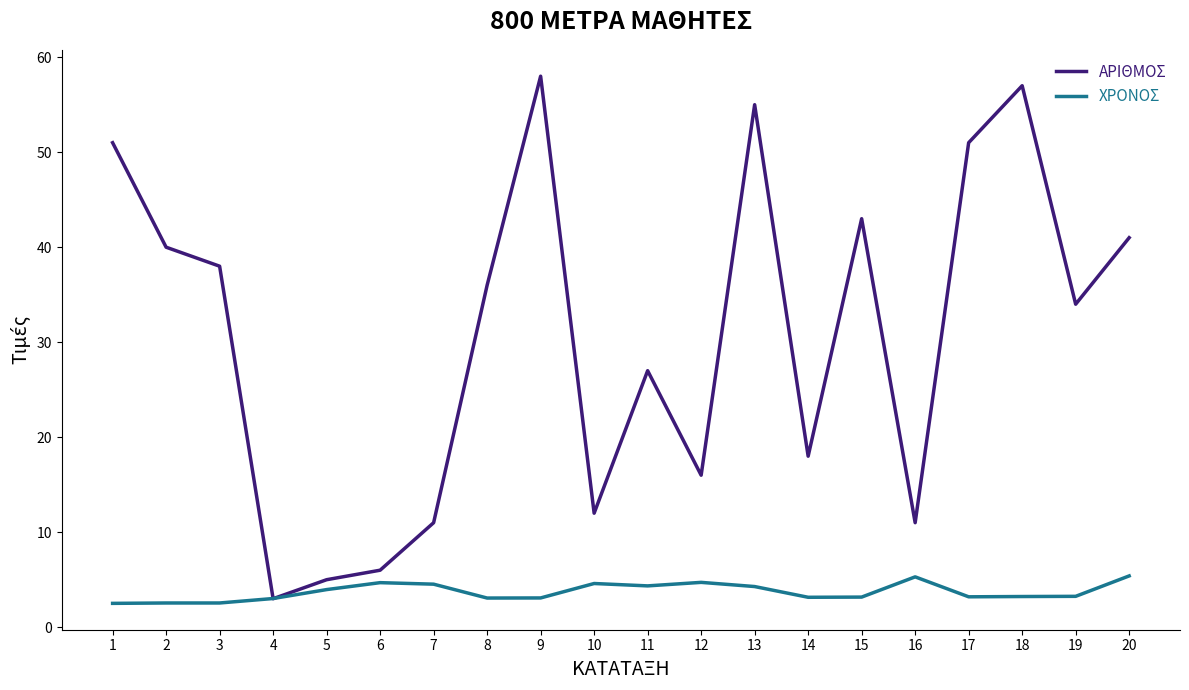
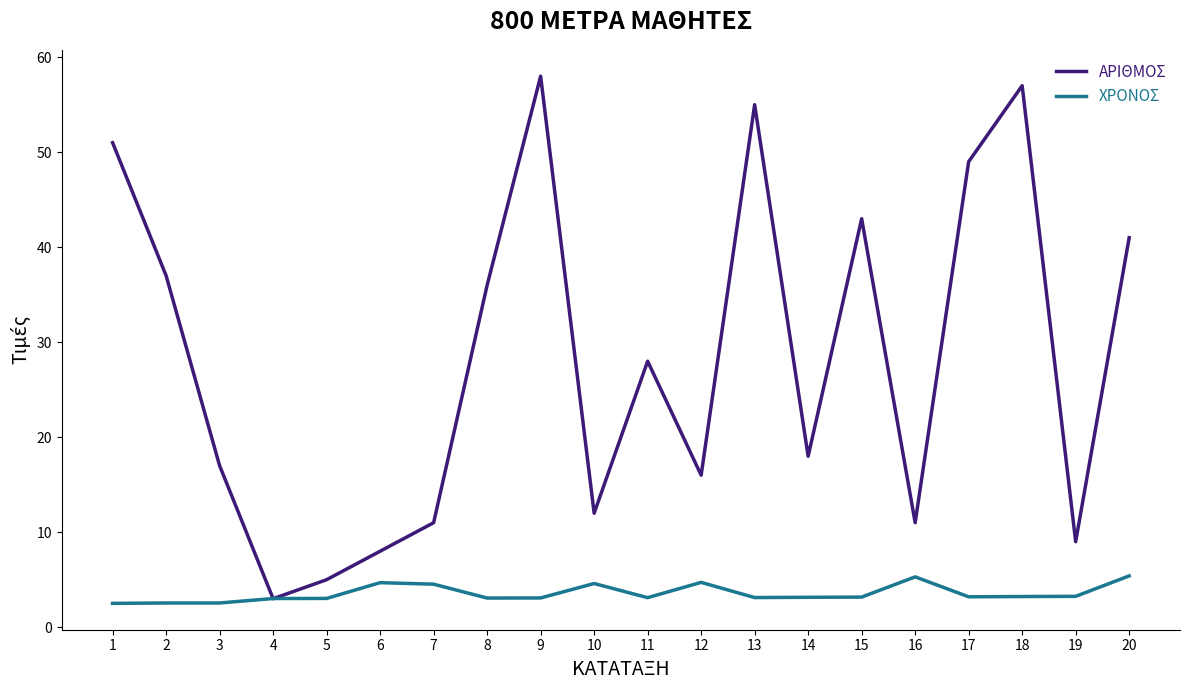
  {
    "ΑΡΙΘΜΟΣ": {
      "1": 51,
-     "2": 40,
-     "3": 38,
+     "2": 37,
+     "3": 17,
      "5": 5,
-     "6": 6,
+     "6": 8,
      "7": 11,
      "8": 36,
      "9": 58,
      "10": 12,
-     "11": 27,
+     "11": 28,
      "12": 16,
      "13": 55,
      "14": 18,
      "15": 43,
      "16": 11,
-     "17": 51,
+     "17": 49,
      "18": 57,
-     "19": 34,
+     "19": 9,
      "20": 41
    },
    "ΧΡΟΝΟΣ": {
      "1": 3,
      "2": 3,
      "3": 3,
-     "5": 4,
+     "5": 3,
      "6": 5,
      "7": 5,
      "8": 3,
      "9": 3,
      "10": 5,
-     "11": 4,
+     "11": 3,
      "12": 5,
-     "13": 4,
+     "13": 3,
      "14": 3,
      "15": 3,
      "16": 5,
      "17": 3,
      "18": 3,
      "19": 3,
      "20": 5
    }
  }
